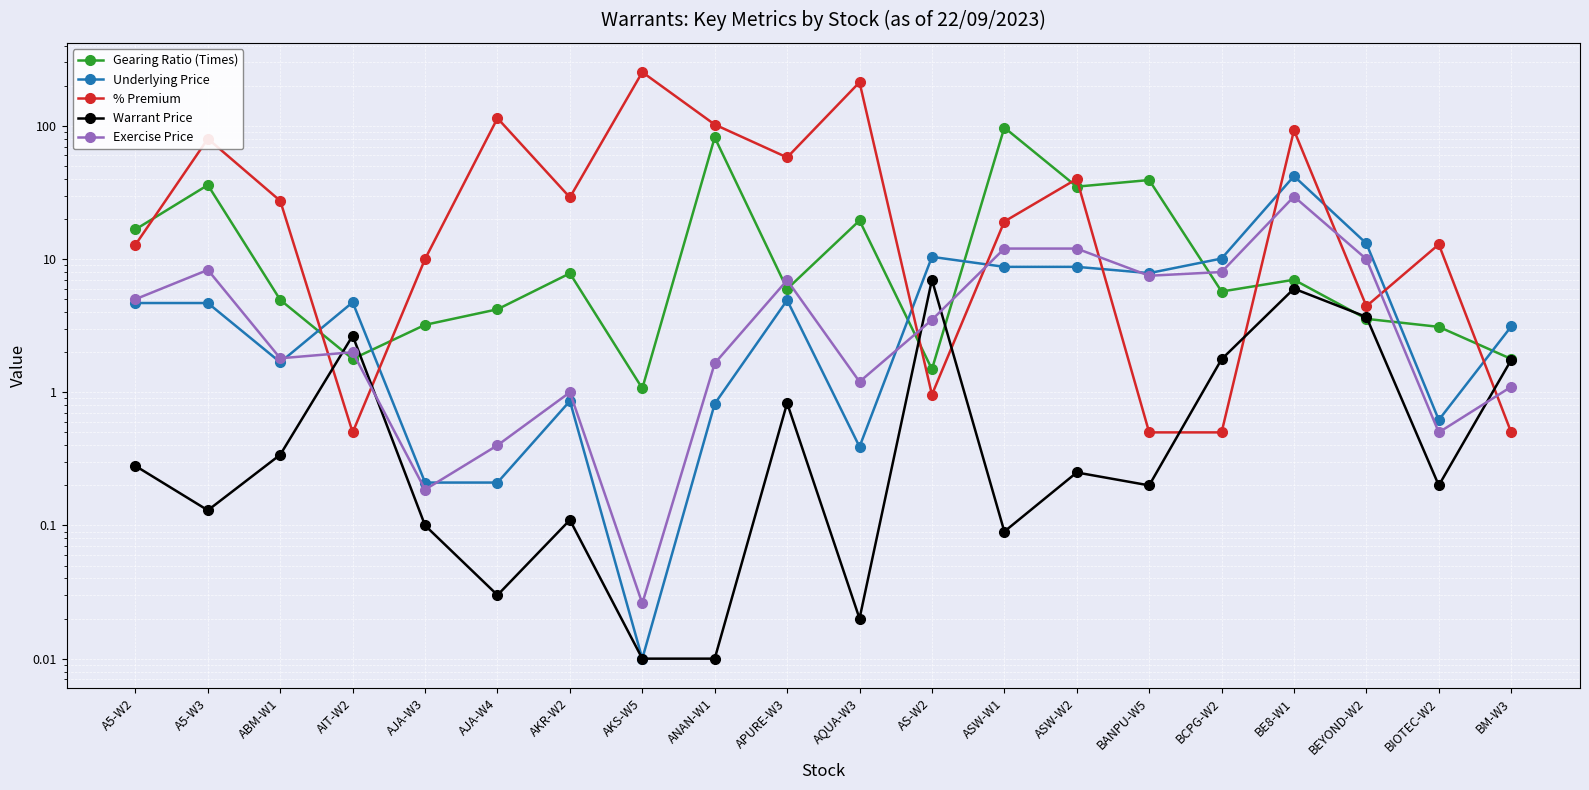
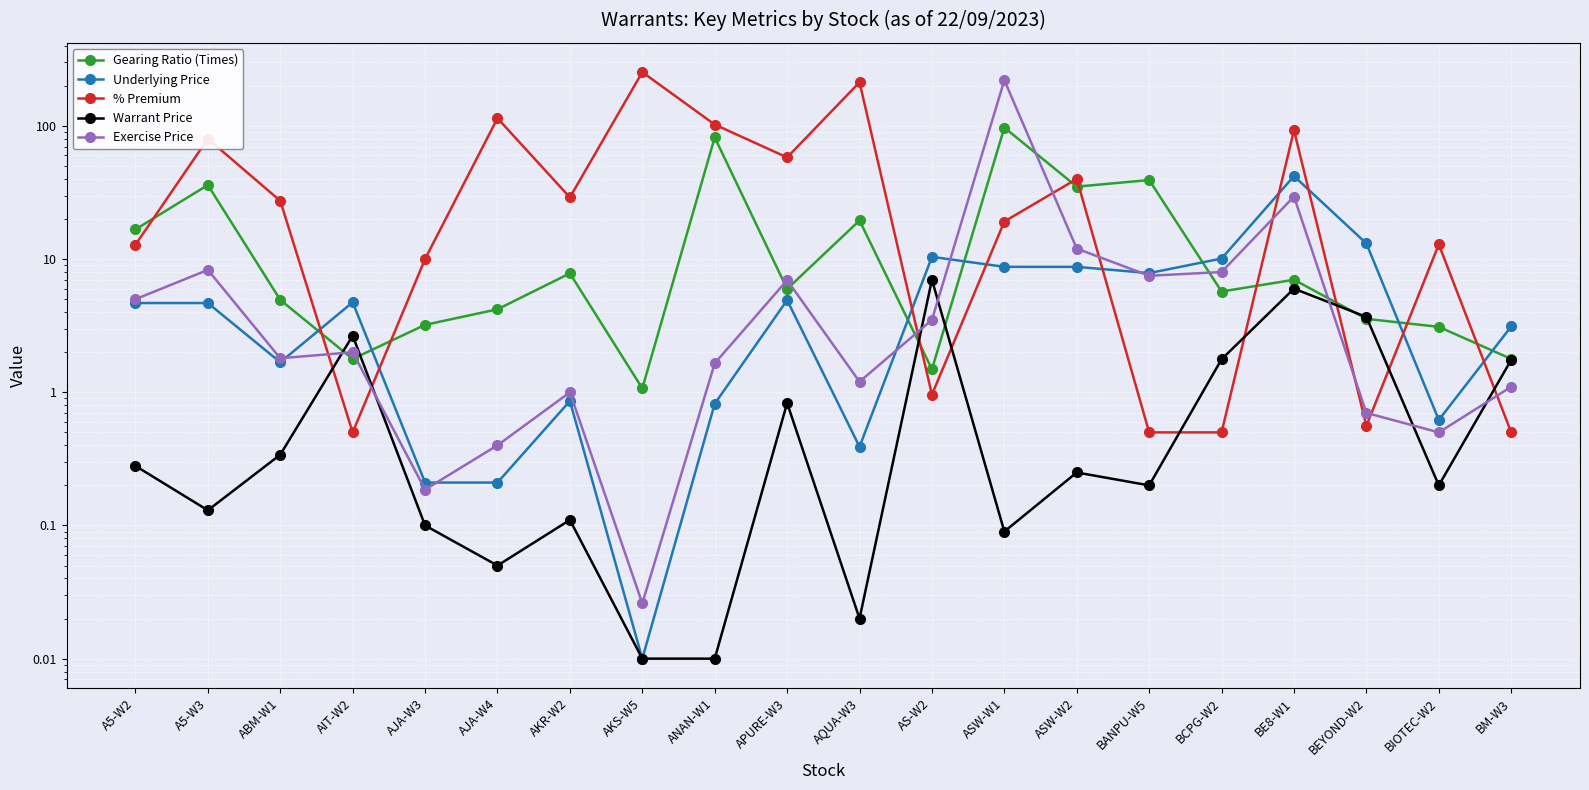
  {
    "Gearing Ratio (Times)": {
      "A5-W2": 17,
      "A5-W3": 36,
      "ABM-W1": 4.9,
      "AIT-W2": 1.8,
      "AJA-W3": 3.2,
      "AJA-W4": 4.2,
      "AKR-W2": 8,
      "AKS-W5": 1.1,
      "ANAN-W1": 80,
      "APURE-W3": 6,
      "AQUA-W3": 20,
      "AS-W2": 1.5,
      "ASW-W1": 100,
      "ASW-W2": 35,
      "BANPU-W5": 39,
      "BCPG-W2": 5.7,
      "BE8-W1": 7,
      "BIOTEC-W2": 3.1
    },
    "Underlying Price": {
      "A5-W2": 4.7,
      "A5-W3": 4.7,
      "ABM-W1": 1.7,
      "AIT-W2": 4.7,
      "AJA-W3": 0.21,
      "AJA-W4": 0.21,
      "AKR-W2": 0.9,
      "ANAN-W1": 0.8,
      "APURE-W3": 4.9,
      "AQUA-W3": 0.39,
      "AS-W2": 10,
      "ASW-W1": 9,
      "ASW-W2": 9,
      "BANPU-W5": 8,
      "BCPG-W2": 10,
      "BE8-W1": 42,
      "BEYOND-W2": 13,
      "BIOTEC-W2": 0.6,
      "BM-W3": 3.1
    },
    "% Premium": {
      "A5-W2": 13,
      "ABM-W1": 27,
      "AIT-W2": 0.50,
      "AJA-W3": 10,
      "AJA-W4": 110,
      "AKR-W2": 29,
      "AKS-W5": 250,
      "ANAN-W1": 100,
      "APURE-W3": 60,
      "AQUA-W3": 210,
      "AS-W2": 1.0,
      "ASW-W1": 19,
      "ASW-W2": 40,
      "BANPU-W5": 0.50,
      "BCPG-W2": 0.50,
      "BE8-W1": 90,
-     "BEYOND-W2": 4.4,
+     "BEYOND-W2": 0.56,
      "BIOTEC-W2": 13,
      "BM-W3": 0.50
    },
    "Warrant Price": {
      "A5-W2": 0.28,
      "A5-W3": 0.13,
      "ABM-W1": 0.34,
      "AIT-W2": 2.7,
      "AJA-W3": 0.10,
-     "AJA-W4": 0.03,
+     "AJA-W4": 0.05,
      "AKR-W2": 0.11,
      "ANAN-W1": 0.01,
      "APURE-W3": 0.8,
      "AQUA-W3": 0.02,
      "AS-W2": 7,
      "ASW-W1": 0.09,
      "ASW-W2": 0.25,
      "BANPU-W5": 0.20,
      "BCPG-W2": 1.8,
      "BE8-W1": 6,
      "BIOTEC-W2": 0.20
    },
    "Exercise Price": {
      "A5-W2": 5.0,
      "A5-W3": 8,
      "ABM-W1": 1.8,
      "AIT-W2": 2.0,
      "AJA-W3": 0.19,
      "AJA-W4": 0.4,
      "AKR-W2": 1.0,
      "AKS-W5": 0.026,
      "ANAN-W1": 1.7,
      "APURE-W3": 7,
      "AQUA-W3": 1.2,
      "AS-W2": 3.5,
-     "ASW-W1": 12,
+     "ASW-W1": 220,
      "ASW-W2": 12,
      "BANPU-W5": 8,
      "BCPG-W2": 8,
      "BE8-W1": 30,
-     "BEYOND-W2": 10,
+     "BEYOND-W2": 0.7,
      "BIOTEC-W2": 0.5,
      "BM-W3": 1.1
    }
  }
